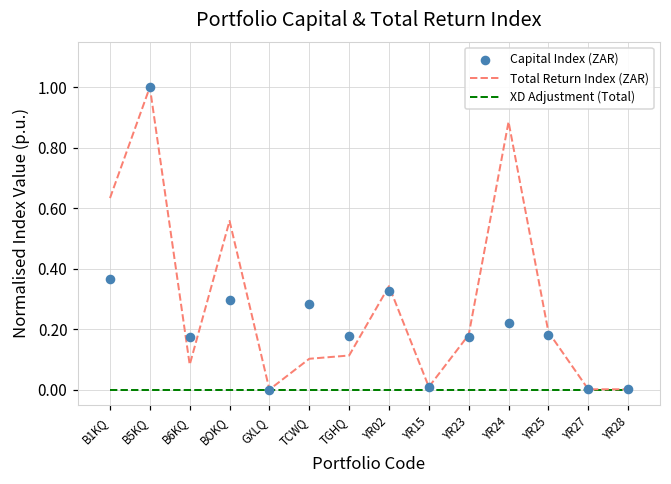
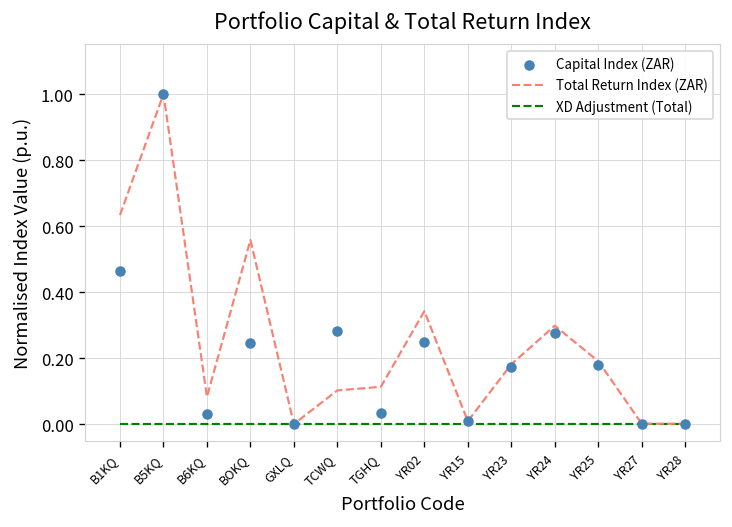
  {
    "Capital Index (ZAR)": {
-     "B1KQ": 0.37,
-     "B6KQ": 0.18,
-     "BOKQ": 0.30,
-     "TGHQ": 0.18,
-     "YR02": 0.33,
-     "YR24": 0.22
+     "B1KQ": 0.46,
+     "B6KQ": 0.03,
+     "BOKQ": 0.25,
+     "TGHQ": 0.04,
+     "YR02": 0.25,
+     "YR24": 0.28
    },
    "Total Return Index (ZAR)": {
      "B1KQ": 0.63,
      "B6KQ": 0.08,
      "BOKQ": 0.56,
      "TCWQ": 0.10,
      "TGHQ": 0.11,
      "YR02": 0.34,
-     "YR24": 0.89,
+     "YR24": 0.30,
      "YR25": 0.19
    },
    "XD Adjustment (Total)": {
      "B1KQ": 0.00,
      "B5KQ": 0.00,
      "B6KQ": 0.00,
      "BOKQ": 0.00,
      "TCWQ": 0.00,
      "TGHQ": 0.00,
      "YR02": 0.00,
      "YR15": 0.00,
      "YR23": 0.00,
      "YR24": 0.00,
      "YR25": 0.00
    }
  }
